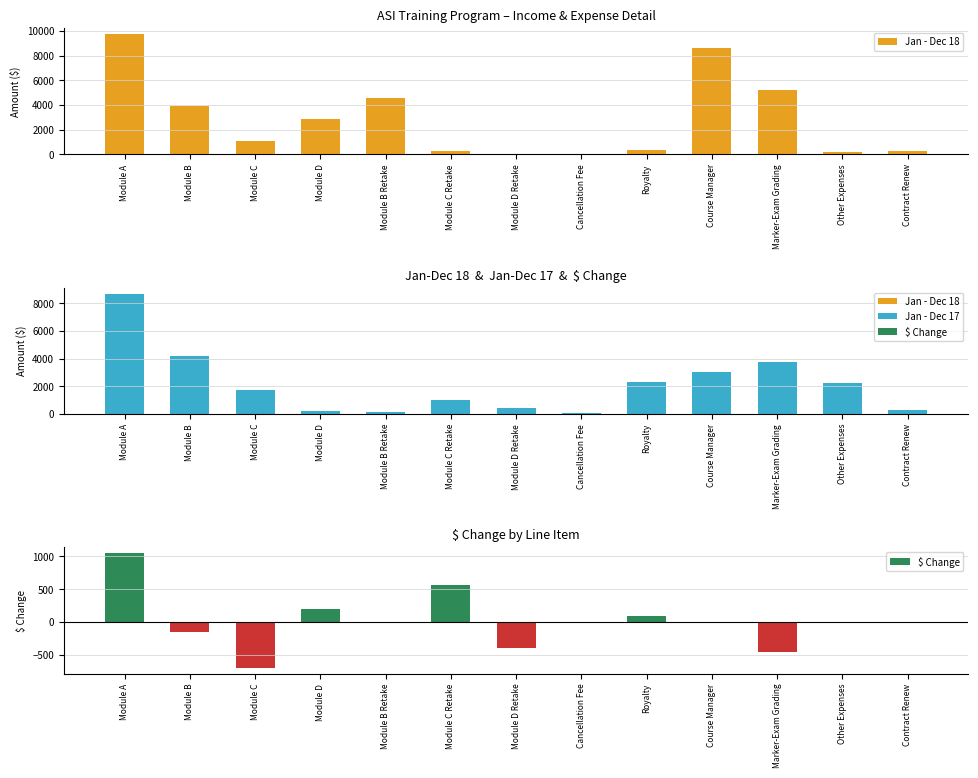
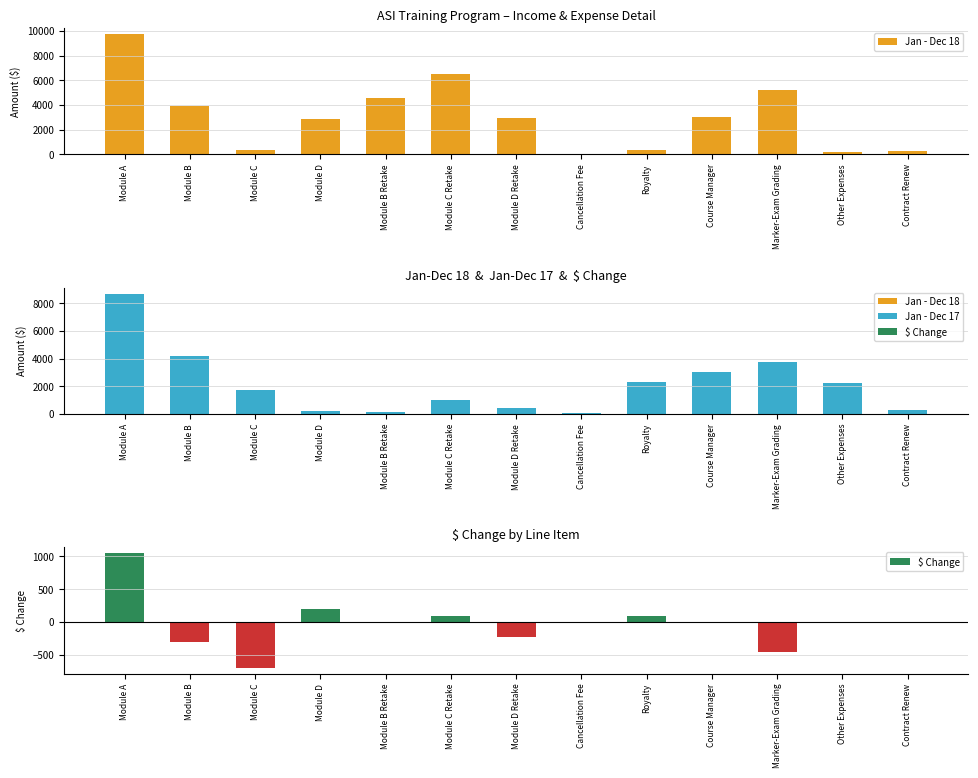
  {
    "ASI Training Program – Income & Expense Detail": {
      "Module A": 9800,
      "Module B": 3900,
-     "Module C": 1100,
+     "Module C": 400,
      "Module D": 2900,
      "Module B Retake": 4500,
-     "Module C Retake": 300,
-     "Module D Retake": 0,
+     "Module C Retake": 6500,
+     "Module D Retake": 2900,
      "Royalty": 300,
-     "Course Manager": 8600,
+     "Course Manager": 3000,
      "Marker-Exam Grading": 5200,
      "Contract Renew": 300
    },
    "Jan-Dec 18 & Jan-Dec 17 & $ Change": {
      "Module A": 8700,
      "Module B": 4200,
      "Module C": 1800,
      "Module D": 200,
      "Module C Retake": 1000,
      "Module D Retake": 400,
      "Royalty": 2300,
      "Course Manager": 3000,
      "Marker-Exam Grading": 3800,
      "Other Expenses": 2200,
      "Contract Renew": 300
    },
    "$ Change by Line Item": {
      "Module A": 1100,
-     "Module B": -100,
+     "Module B": -300,
      "Module C": -700,
      "Module D": 200,
      "Module B Retake": 0,
-     "Module C Retake": 600,
-     "Module D Retake": -400,
+     "Module C Retake": 100,
+     "Module D Retake": -200,
      "Royalty": 100,
      "Course Manager": 0,
      "Marker-Exam Grading": -500,
      "Other Expenses": 0,
      "Contract Renew": 0
    }
  }
